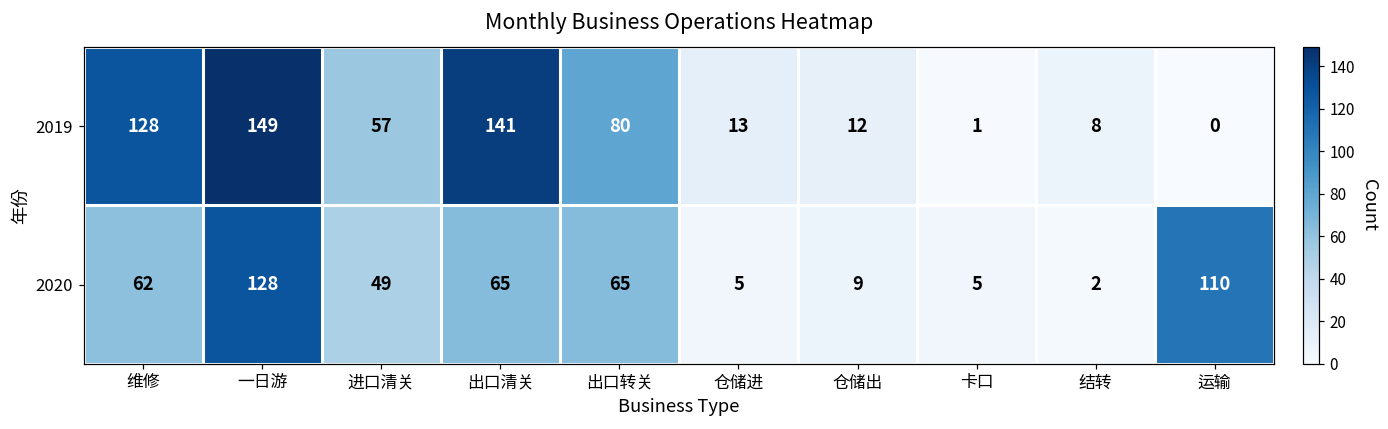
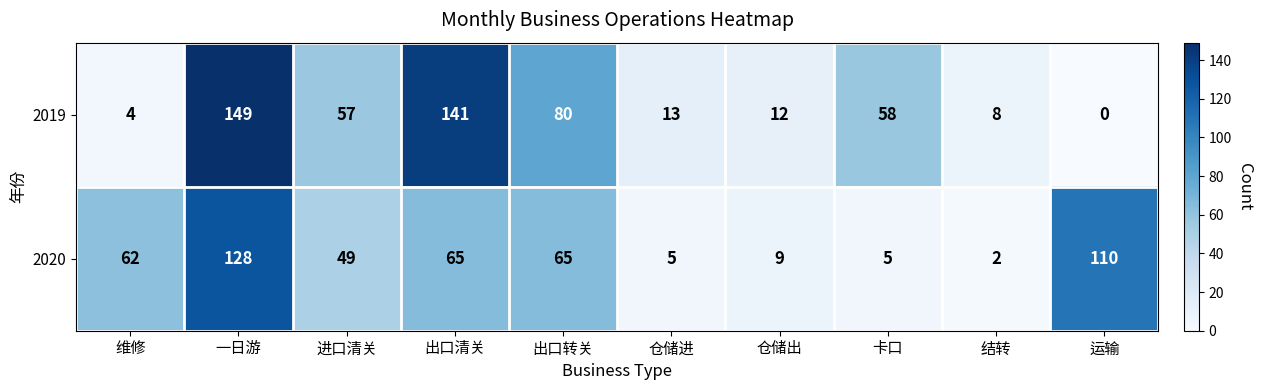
  {
    "2019": {
-     "维修": 128,
+     "维修": 4,
      "一日游": 149,
      "进口清关": 57,
      "出口清关": 141,
      "出口转关": 80,
      "仓储进": 13,
      "仓储出": 12,
-     "卡口": 1,
+     "卡口": 58,
      "结转": 8,
      "运输": 0
    },
    "2020": {
      "维修": 62,
      "一日游": 128,
      "进口清关": 49,
      "出口清关": 65,
      "出口转关": 65,
      "仓储进": 5,
      "仓储出": 9,
      "卡口": 5,
      "结转": 2,
      "运输": 110
    }
  }
